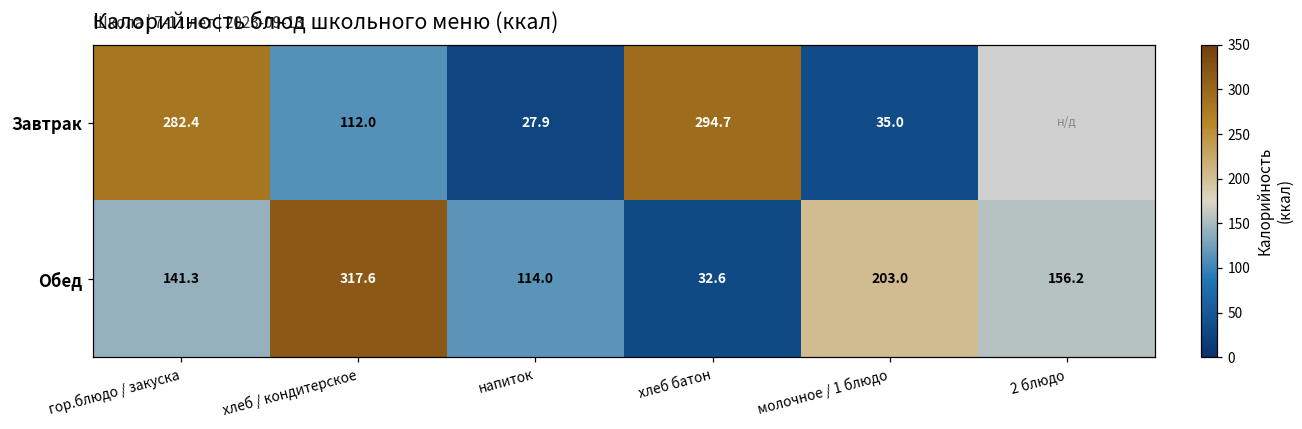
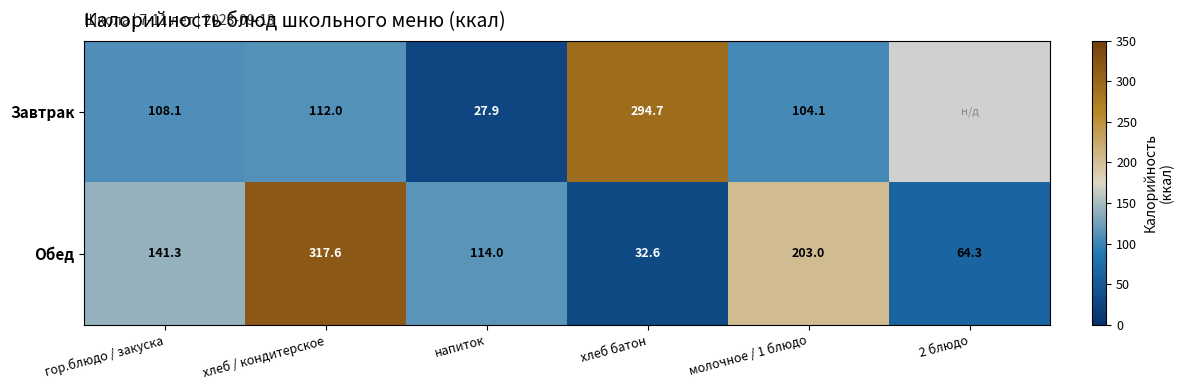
  {
    "Завтрак": {
-     "гор.блюдо / закуска": 282.4,
+     "гор.блюдо / закуска": 108.1,
      "хлеб / кондитерское": 112.0,
      "напиток": 27.9,
      "хлеб батон": 294.7,
-     "молочное / 1 блюдо": 35.0
+     "молочное / 1 блюдо": 104.1
    },
    "Обед": {
      "гор.блюдо / закуска": 141.3,
      "хлеб / кондитерское": 317.6,
      "напиток": 114.0,
      "хлеб батон": 32.6,
      "молочное / 1 блюдо": 203.0,
-     "2 блюдо": 156.2
+     "2 блюдо": 64.3
    }
  }
